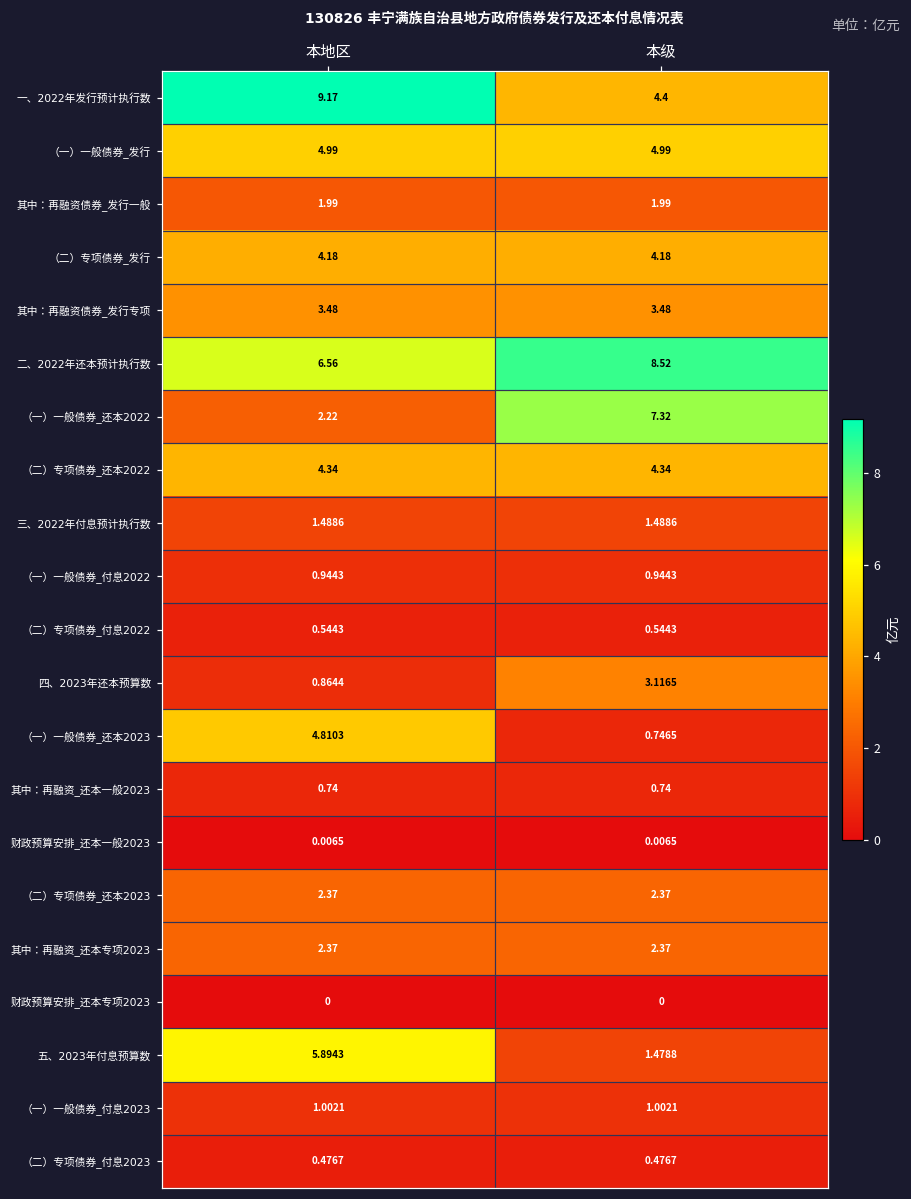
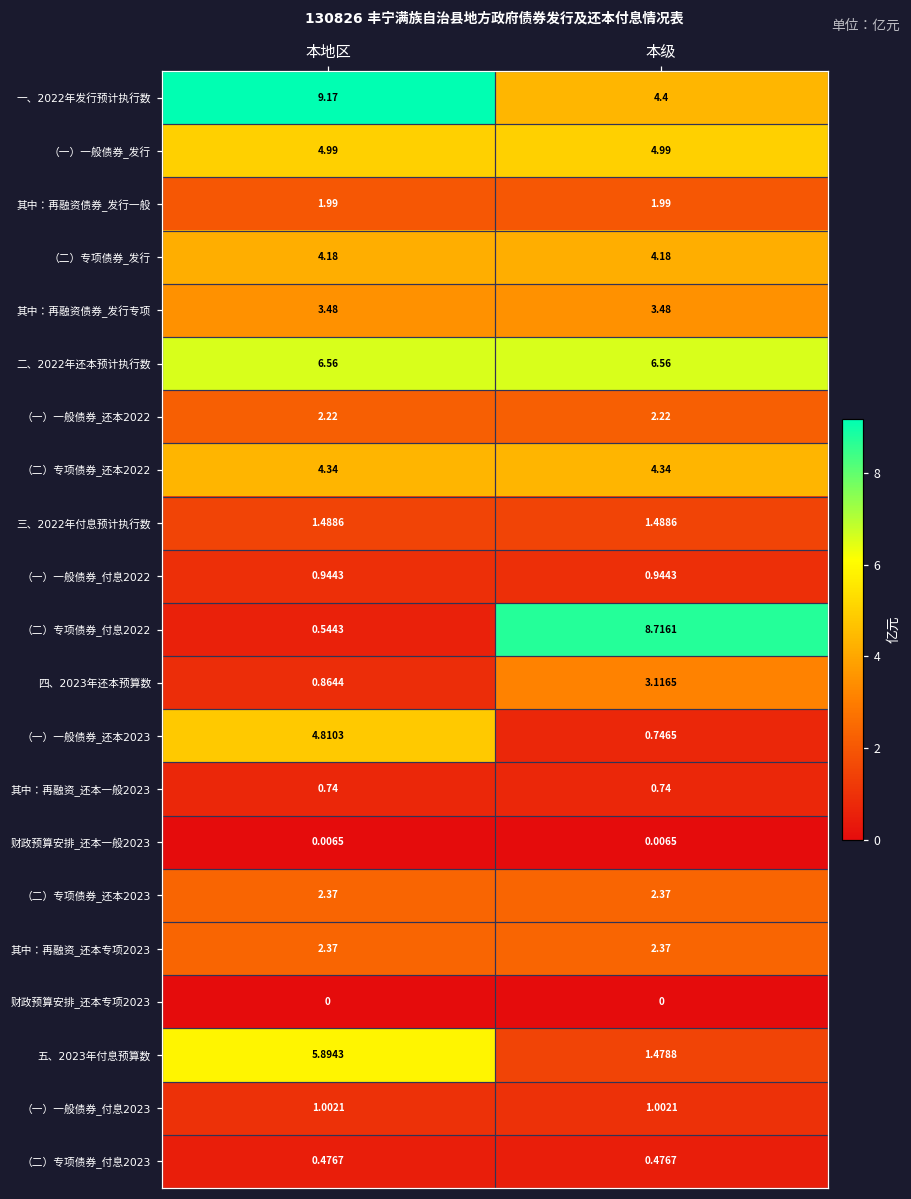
  {
    "一、2022年发行预计执行数": {
      "本地区": 9.17,
      "本级": 4.4
    },
    "（一）一般债券_发行": {
      "本地区": 4.99,
      "本级": 4.99
    },
    "其中：再融资债券_发行一般": {
      "本地区": 1.99,
      "本级": 1.99
    },
    "（二）专项债券_发行": {
      "本地区": 4.18,
      "本级": 4.18
    },
    "其中：再融资债券_发行专项": {
      "本地区": 3.48,
      "本级": 3.48
    },
    "二、2022年还本预计执行数": {
      "本地区": 6.56,
-     "本级": 8.52
+     "本级": 6.56
    },
    "（一）一般债券_还本2022": {
      "本地区": 2.22,
-     "本级": 7.32
+     "本级": 2.22
    },
    "（二）专项债券_还本2022": {
      "本地区": 4.34,
      "本级": 4.34
    },
    "三、2022年付息预计执行数": {
      "本地区": 1.4886,
      "本级": 1.4886
    },
    "（一）一般债券_付息2022": {
      "本地区": 0.9443,
      "本级": 0.9443
    },
    "（二）专项债券_付息2022": {
      "本地区": 0.5443,
-     "本级": 0.5443
+     "本级": 8.7161
    },
    "四、2023年还本预算数": {
      "本地区": 0.8644,
      "本级": 3.1165
    },
    "（一）一般债券_还本2023": {
      "本地区": 4.8103,
      "本级": 0.7465
    },
    "其中：再融资_还本一般2023": {
      "本地区": 0.74,
      "本级": 0.74
    },
    "财政预算安排_还本一般2023": {
      "本地区": 0.0065,
      "本级": 0.0065
    },
    "（二）专项债券_还本2023": {
      "本地区": 2.37,
      "本级": 2.37
    },
    "其中：再融资_还本专项2023": {
      "本地区": 2.37,
      "本级": 2.37
    },
    "财政预算安排_还本专项2023": {
      "本地区": 0,
      "本级": 0
    },
    "五、2023年付息预算数": {
      "本地区": 5.8943,
      "本级": 1.4788
    },
    "（一）一般债券_付息2023": {
      "本地区": 1.0021,
      "本级": 1.0021
    },
    "（二）专项债券_付息2023": {
      "本地区": 0.4767,
      "本级": 0.4767
    }
  }
